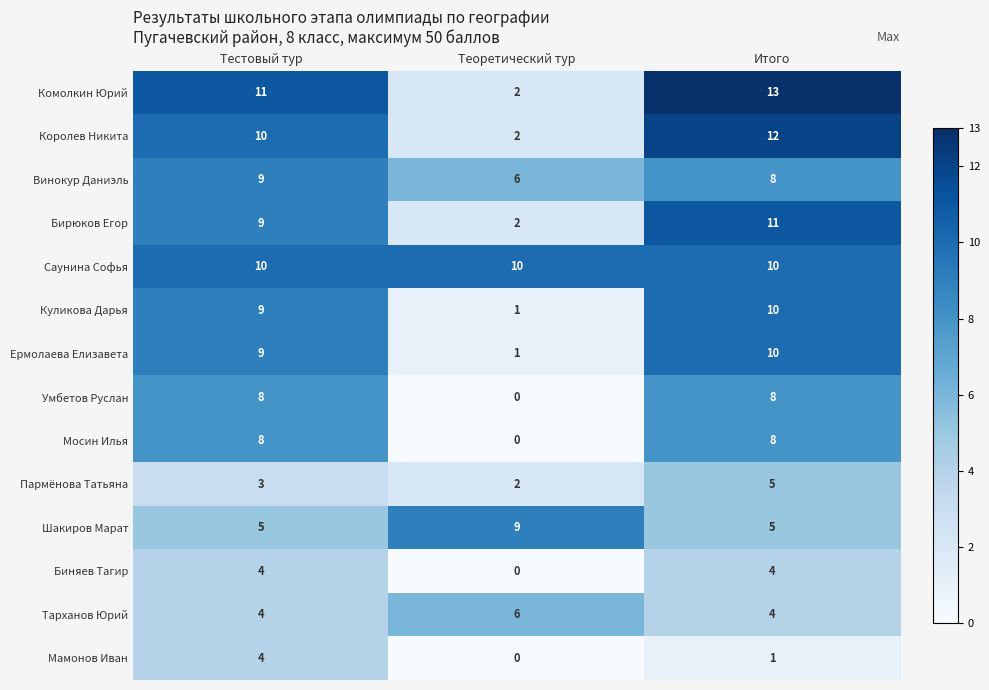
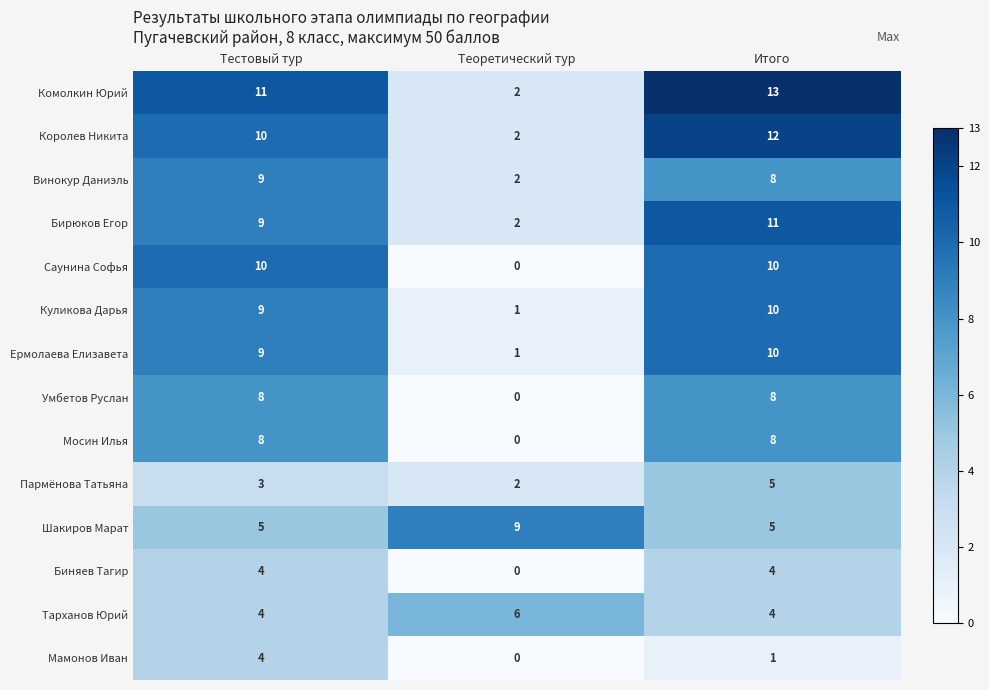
  {
    "Комолкин Юрий": {
      "Тестовый тур": 11,
      "Теоретический тур": 2,
      "Итого": 13
    },
    "Королев Никита": {
      "Тестовый тур": 10,
      "Теоретический тур": 2,
      "Итого": 12
    },
    "Винокур Даниэль": {
      "Тестовый тур": 9,
-     "Теоретический тур": 6,
+     "Теоретический тур": 2,
      "Итого": 8
    },
    "Бирюков Егор": {
      "Тестовый тур": 9,
      "Теоретический тур": 2,
      "Итого": 11
    },
    "Саунина Софья": {
      "Тестовый тур": 10,
-     "Теоретический тур": 10,
+     "Теоретический тур": 0,
      "Итого": 10
    },
    "Куликова Дарья": {
      "Тестовый тур": 9,
      "Теоретический тур": 1,
      "Итого": 10
    },
    "Ермолаева Елизавета": {
      "Тестовый тур": 9,
      "Теоретический тур": 1,
      "Итого": 10
    },
    "Умбетов Руслан": {
      "Тестовый тур": 8,
      "Теоретический тур": 0,
      "Итого": 8
    },
    "Мосин Илья": {
      "Тестовый тур": 8,
      "Теоретический тур": 0,
      "Итого": 8
    },
    "Пармёнова Татьяна": {
      "Тестовый тур": 3,
      "Теоретический тур": 2,
      "Итого": 5
    },
    "Шакиров Марат": {
      "Тестовый тур": 5,
      "Теоретический тур": 9,
      "Итого": 5
    },
    "Биняев Тагир": {
      "Тестовый тур": 4,
      "Теоретический тур": 0,
      "Итого": 4
    },
    "Тарханов Юрий": {
      "Тестовый тур": 4,
      "Теоретический тур": 6,
      "Итого": 4
    },
    "Мамонов Иван": {
      "Тестовый тур": 4,
      "Теоретический тур": 0,
      "Итого": 1
    }
  }
